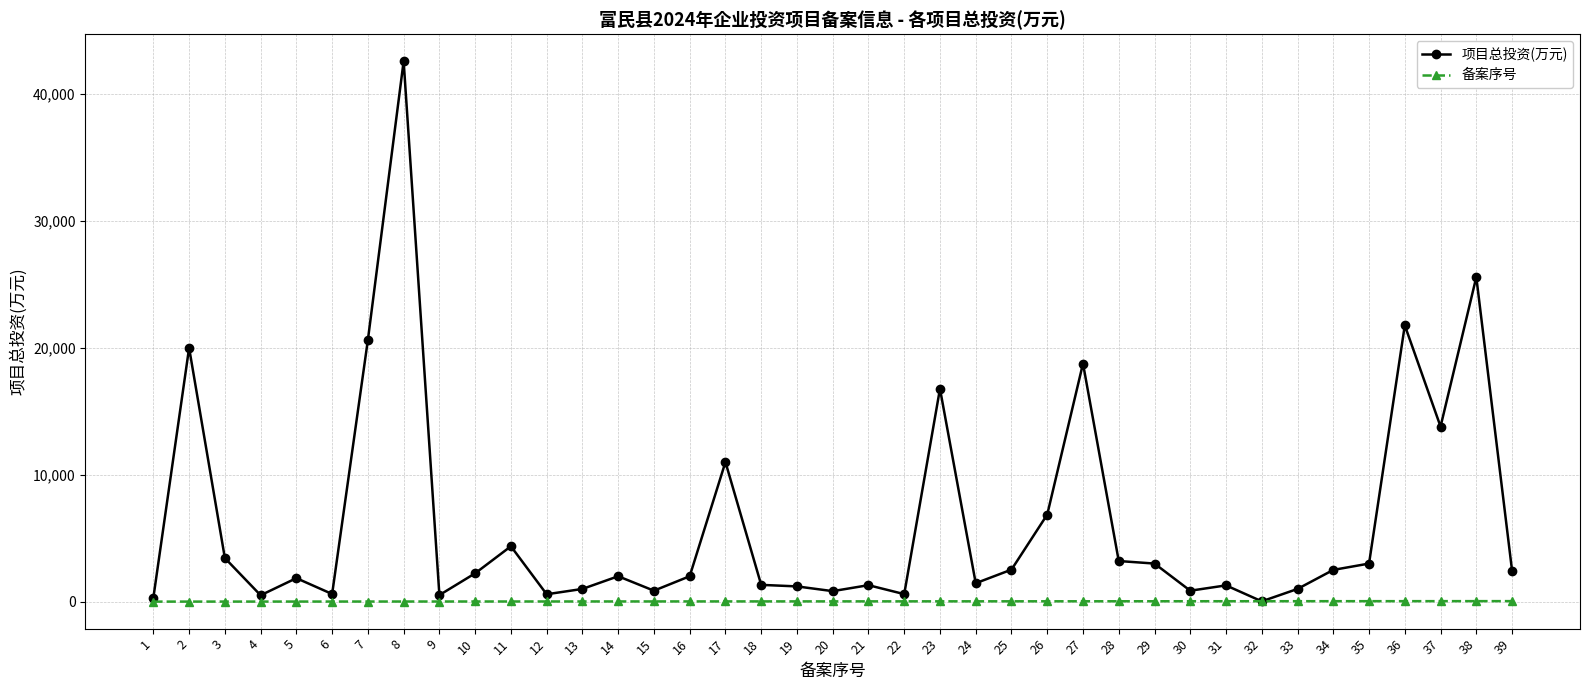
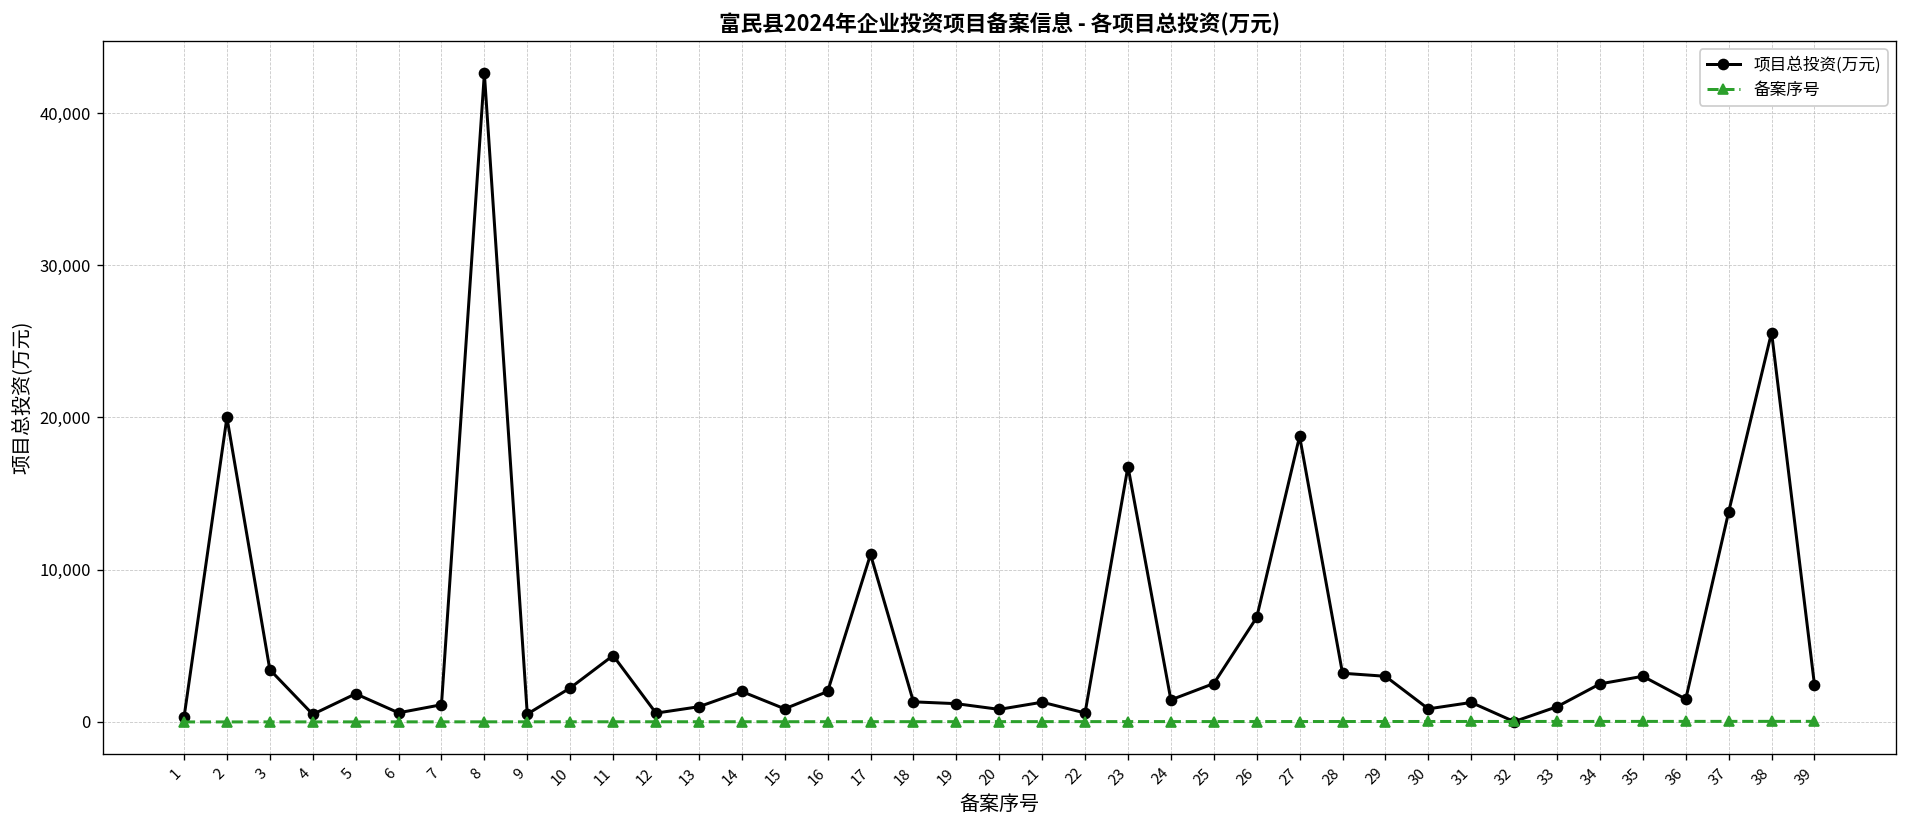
  {
    "项目总投资(万元)": {
      "1": "300",
      "2": "20,000",
      "3": "3,400",
      "4": "500",
      "5": "1,800",
      "6": "600",
-     "7": "20,600",
+     "7": "1,100",
      "8": "42,600",
      "9": "500",
      "10": "2,200",
      "11": "4,400",
      "12": "600",
      "13": "1,000",
      "14": "2,000",
      "15": "900",
      "16": "2,000",
      "17": "11,000",
      "18": "1,300",
      "19": "1,200",
      "20": "800",
      "21": "1,300",
      "22": "600",
      "23": "16,800",
      "24": "1,500",
      "25": "2,500",
      "26": "6,900",
      "27": "18,800",
      "28": "3,200",
      "29": "3,000",
      "30": "900",
      "31": "1,300",
      "33": "1,000",
      "34": "2,500",
      "35": "3,000",
-     "36": "21,800",
+     "36": "1,500",
      "37": "13,800",
      "38": "25,600",
      "39": "2,400"
    },
    "备案序号": {
      "1": "0",
      "2": "0",
      "3": "0",
      "4": "0",
      "5": "0",
      "6": "0",
      "7": "0",
      "8": "0",
      "9": "0",
      "10": "0",
      "11": "0",
      "12": "0",
      "13": "0",
      "14": "0",
      "15": "0",
      "16": "0",
      "17": "0",
      "18": "0",
      "19": "0",
      "20": "0",
      "21": "0",
      "22": "0",
      "23": "0",
      "24": "0",
      "25": "0",
      "26": "0",
      "27": "0",
      "28": "0",
      "29": "0",
      "30": "0",
      "31": "0",
      "33": "0",
      "34": "0",
      "35": "0",
      "36": "0",
      "37": "0",
      "38": "0",
      "39": "0"
    }
  }
